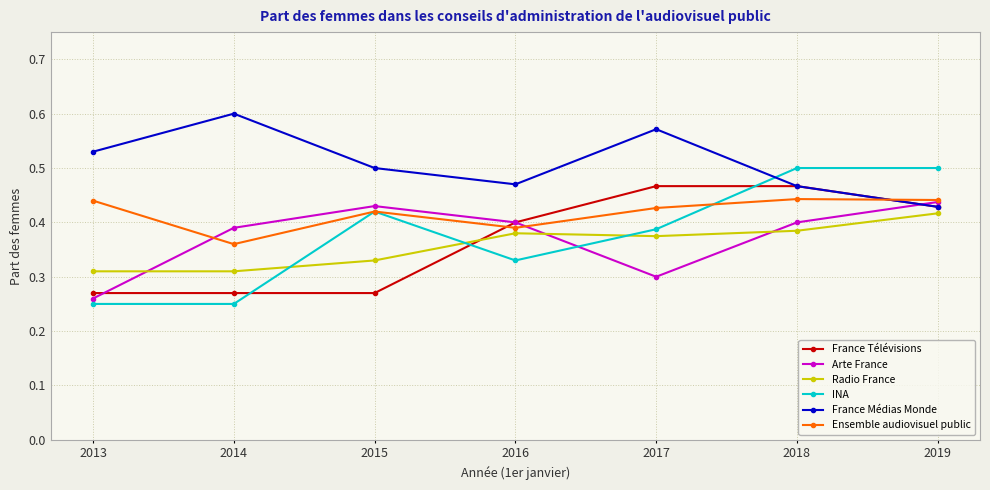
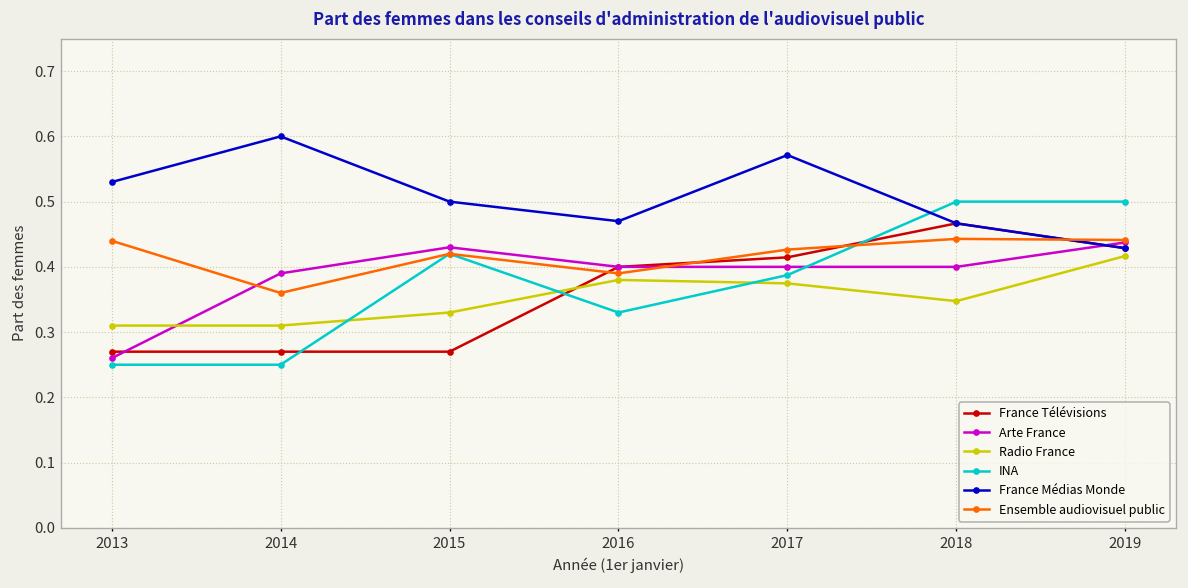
  {
    "France Télévisions": {
      "2013": 0.27,
      "2014": 0.27,
      "2015": 0.27,
-     "2017": 0.47
+     "2017": 0.41
    },
    "Arte France": {
      "2013": 0.26,
      "2014": 0.39,
      "2015": 0.43,
-     "2017": 0.3,
+     "2017": 0.4,
      "2018": 0.4
    },
    "Radio France": {
      "2013": 0.31,
      "2014": 0.31,
      "2015": 0.33,
      "2016": 0.38,
      "2017": 0.37,
-     "2018": 0.38,
+     "2018": 0.35,
      "2019": 0.42
    },
    "INA": {
      "2013": 0.25,
      "2014": 0.25,
      "2016": 0.33,
      "2017": 0.39,
      "2018": 0.50,
      "2019": 0.50
    },
    "France Médias Monde": {
      "2013": 0.53,
      "2014": 0.60,
      "2015": 0.50,
      "2016": 0.47,
      "2017": 0.57
    },
    "Ensemble audiovisuel public": {
      "2013": 0.44,
      "2014": 0.36,
      "2016": 0.39,
      "2017": 0.43,
      "2018": 0.44
    }
  }
